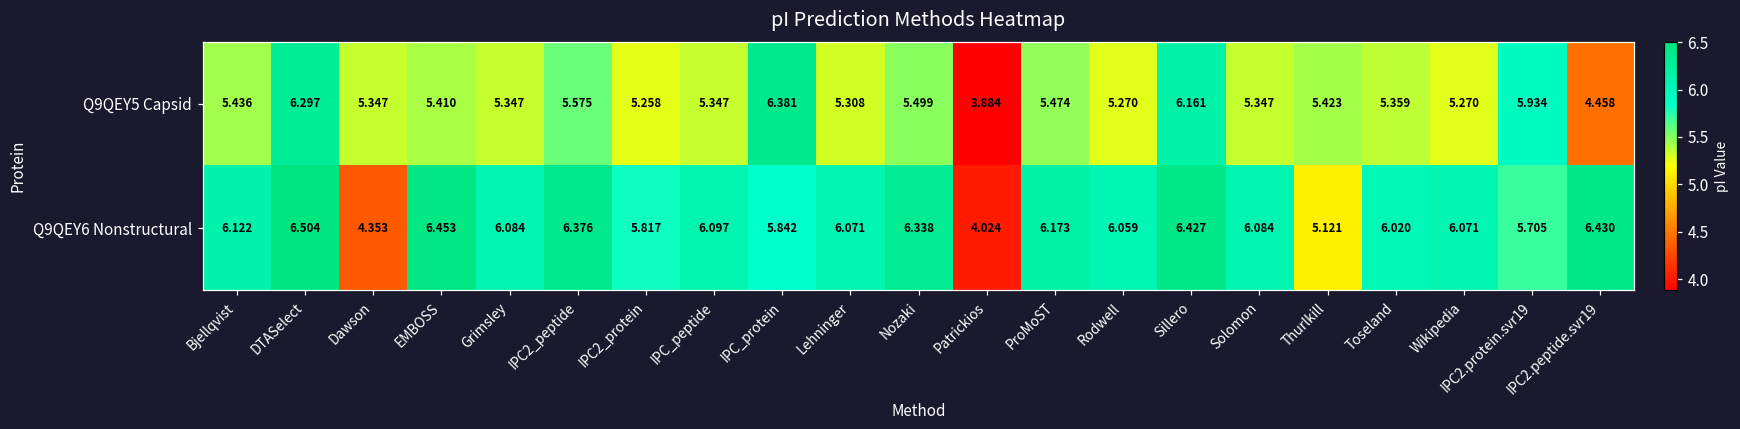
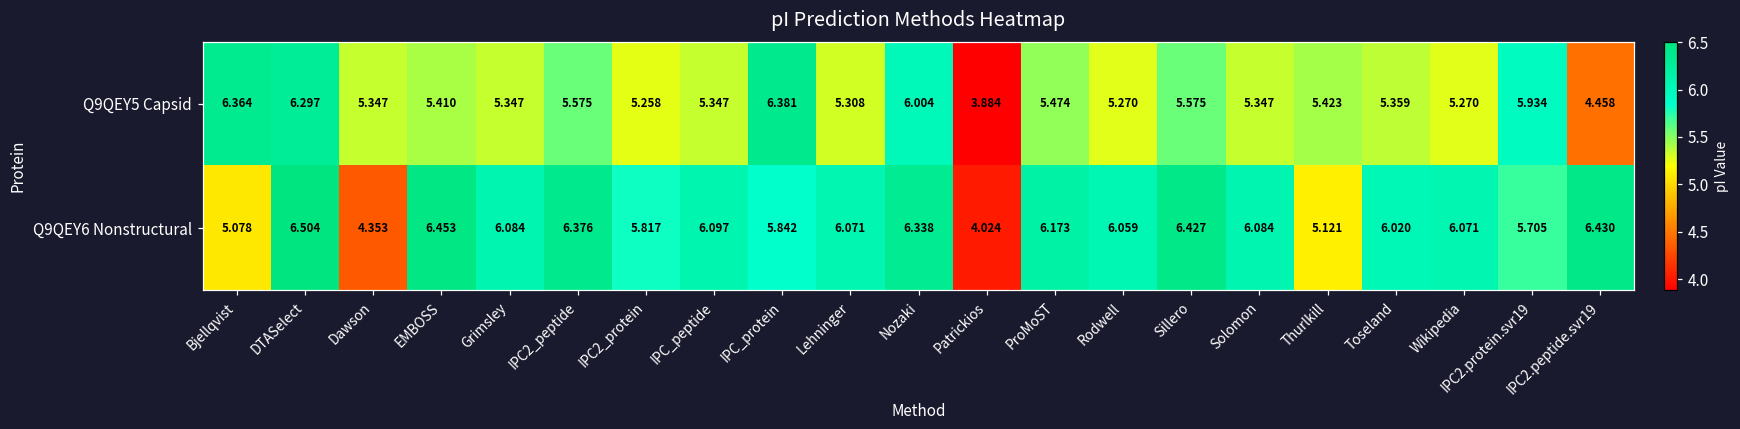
  {
    "Q9QEY5 Capsid": {
-     "Bjellqvist": 5.436,
+     "Bjellqvist": 6.364,
      "DTASelect": 6.297,
      "Dawson": 5.347,
      "EMBOSS": 5.410,
      "Grimsley": 5.347,
      "IPC2_peptide": 5.575,
      "IPC2_protein": 5.258,
      "IPC_peptide": 5.347,
      "IPC_protein": 6.381,
      "Lehninger": 5.308,
-     "Nozaki": 5.499,
+     "Nozaki": 6.004,
      "Patrickios": 3.884,
      "ProMoST": 5.474,
      "Rodwell": 5.270,
-     "Sillero": 6.161,
+     "Sillero": 5.575,
      "Solomon": 5.347,
      "Thurlkill": 5.423,
      "Toseland": 5.359,
      "Wikipedia": 5.270,
      "IPC2.protein.svr19": 5.934,
      "IPC2.peptide.svr19": 4.458
    },
    "Q9QEY6 Nonstructural": {
-     "Bjellqvist": 6.122,
+     "Bjellqvist": 5.078,
      "DTASelect": 6.504,
      "Dawson": 4.353,
      "EMBOSS": 6.453,
      "Grimsley": 6.084,
      "IPC2_peptide": 6.376,
      "IPC2_protein": 5.817,
      "IPC_peptide": 6.097,
      "IPC_protein": 5.842,
      "Lehninger": 6.071,
      "Nozaki": 6.338,
      "Patrickios": 4.024,
      "ProMoST": 6.173,
      "Rodwell": 6.059,
      "Sillero": 6.427,
      "Solomon": 6.084,
      "Thurlkill": 5.121,
      "Toseland": 6.020,
      "Wikipedia": 6.071,
      "IPC2.protein.svr19": 5.705,
      "IPC2.peptide.svr19": 6.430
    }
  }
